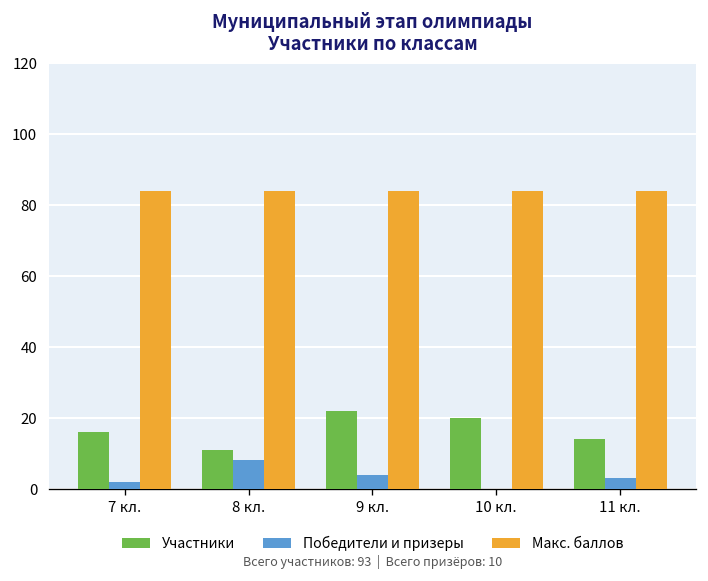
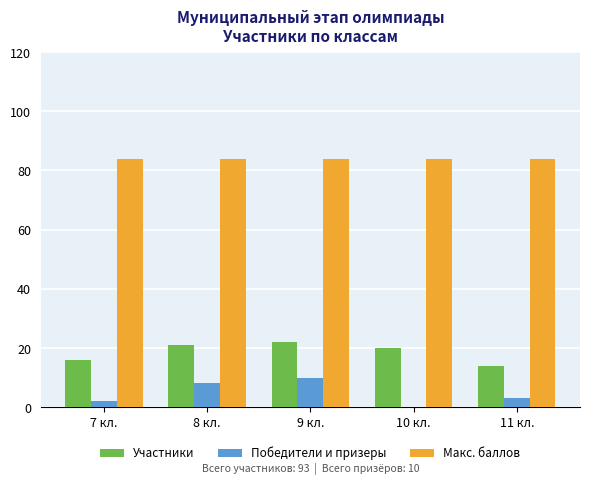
  {
    "Участники": {
      "7 кл.": 16,
-     "8 кл.": 11,
+     "8 кл.": 21,
      "9 кл.": 22,
      "10 кл.": 20,
      "11 кл.": 14
    },
    "Победители и призеры": {
      "7 кл.": 2,
      "8 кл.": 8,
-     "9 кл.": 4,
+     "9 кл.": 10,
      "10 кл.": 0,
      "11 кл.": 3
    },
    "Макс. баллов": {
      "7 кл.": 84,
      "8 кл.": 84,
      "9 кл.": 84,
      "10 кл.": 84,
      "11 кл.": 84
    }
  }
